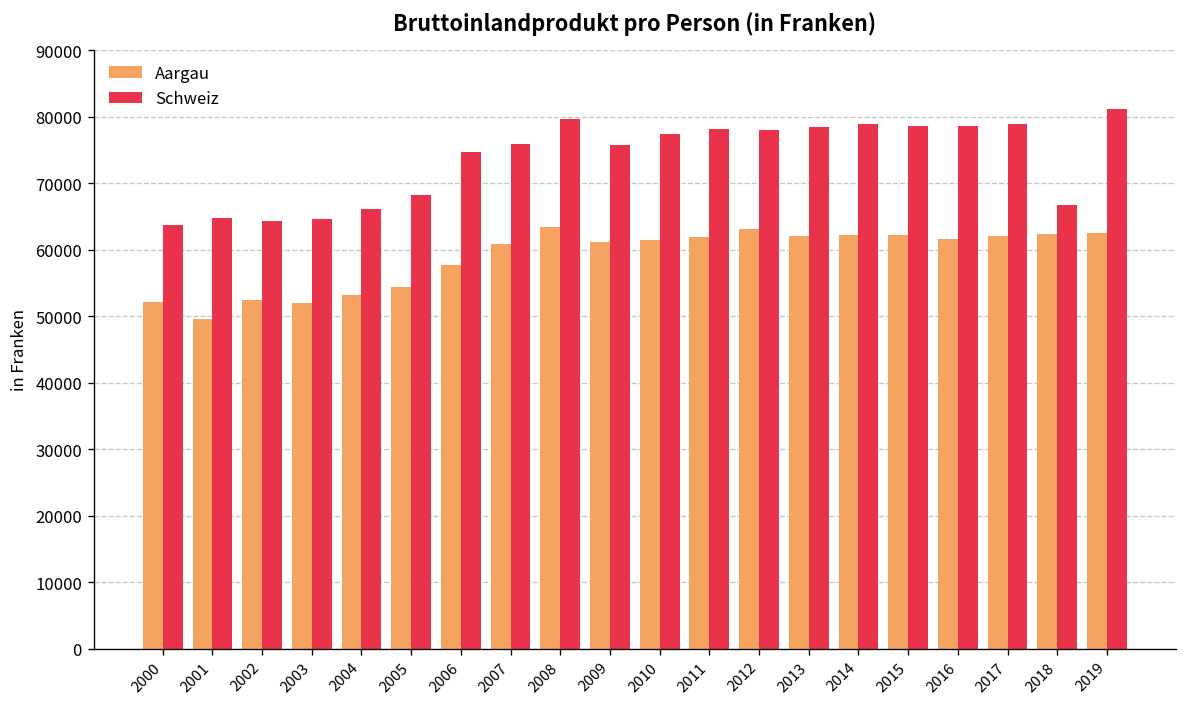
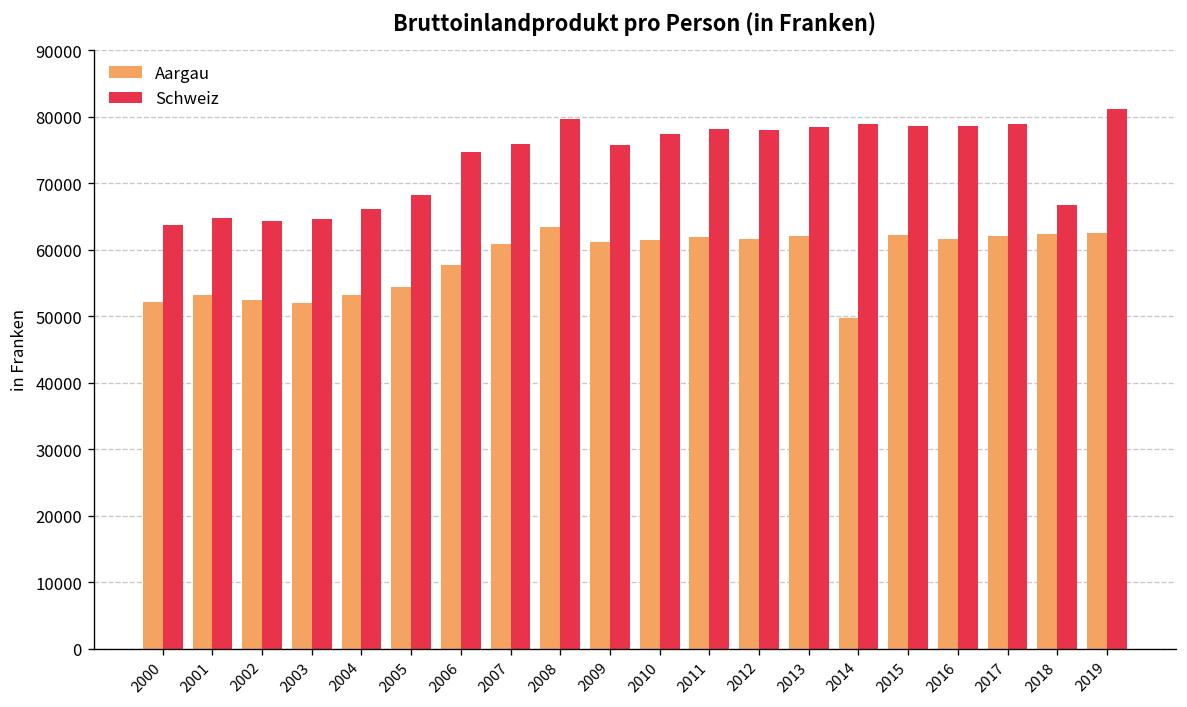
  {
    "Aargau": {
      "2000": 52000,
-     "2001": 50000,
+     "2001": 53000,
      "2002": 52000,
      "2003": 52000,
      "2004": 53000,
      "2005": 54000,
      "2006": 58000,
      "2007": 61000,
      "2008": 63000,
      "2009": 61000,
      "2010": 61000,
      "2011": 62000,
-     "2012": 63000,
+     "2012": 62000,
      "2013": 62000,
-     "2014": 62000,
+     "2014": 50000,
      "2015": 62000,
      "2016": 62000,
      "2017": 62000,
      "2018": 62000,
      "2019": 63000
    },
    "Schweiz": {
      "2000": 64000,
      "2001": 65000,
      "2002": 64000,
      "2003": 65000,
      "2004": 66000,
      "2005": 68000,
      "2006": 75000,
      "2007": 76000,
      "2008": 80000,
      "2009": 76000,
      "2010": 77000,
      "2011": 78000,
      "2012": 78000,
      "2013": 78000,
      "2014": 79000,
      "2015": 79000,
      "2016": 79000,
      "2017": 79000,
      "2018": 67000,
      "2019": 81000
    }
  }
